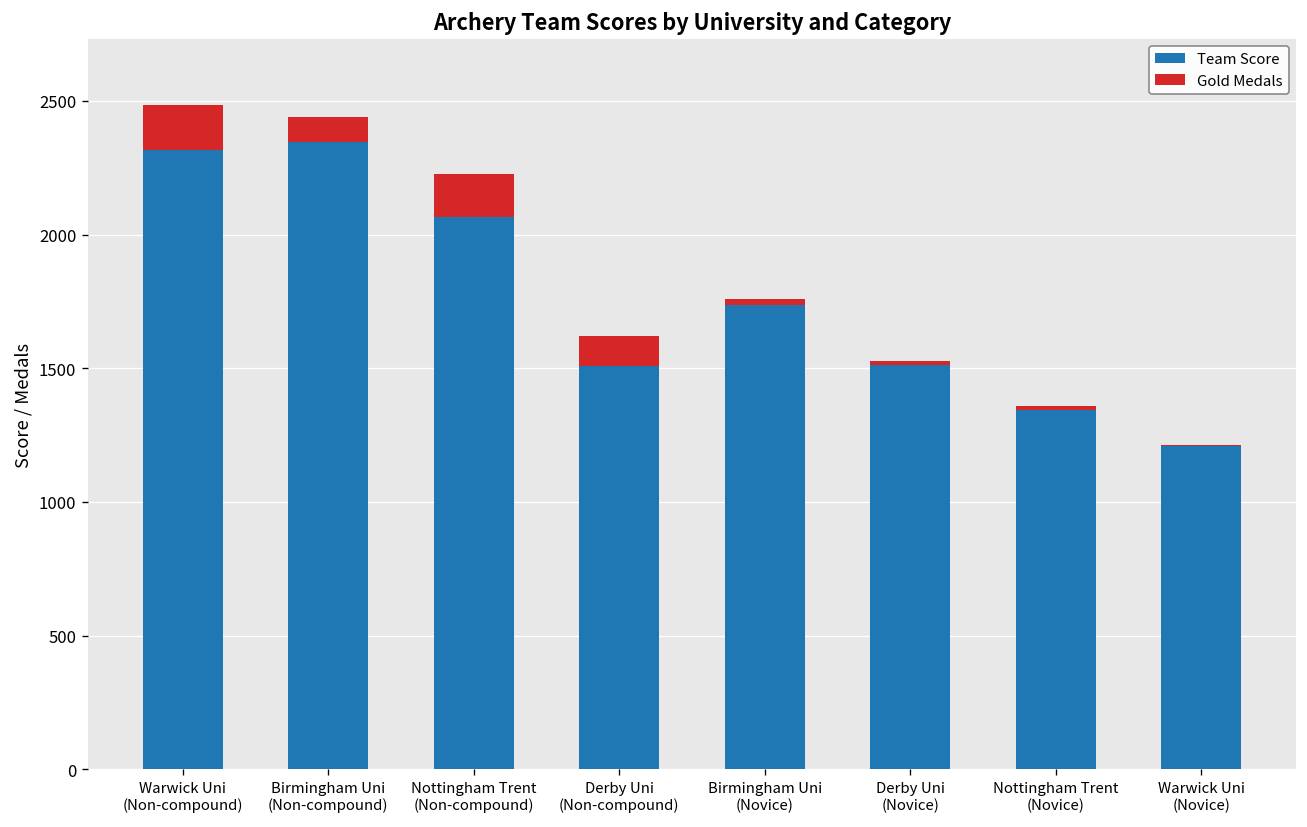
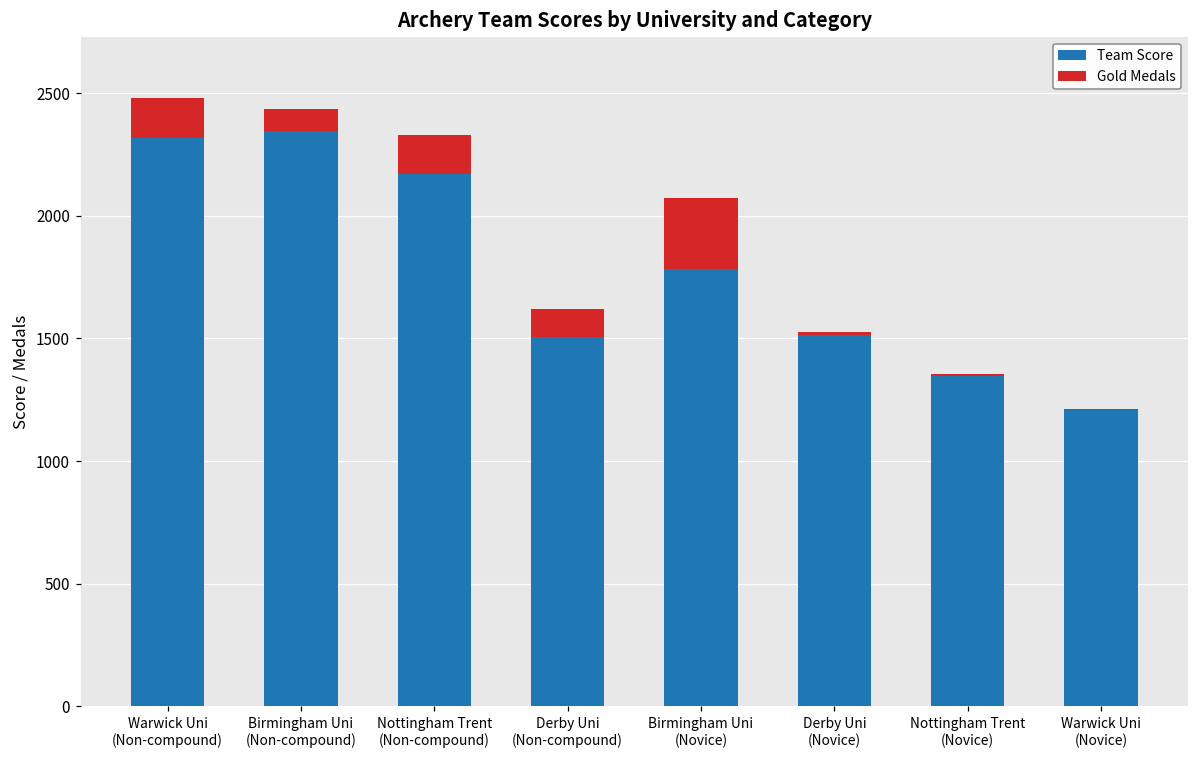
  {
    "Team Score": {
      "Warwick Uni (Non-compound)": 2320,
      "Birmingham Uni (Non-compound)": 2350,
-     "Nottingham Trent (Non-compound)": 2070,
+     "Nottingham Trent (Non-compound)": 2170,
      "Derby Uni (Non-compound)": 1510,
-     "Birmingham Uni (Novice)": 1740,
+     "Birmingham Uni (Novice)": 1780,
      "Derby Uni (Novice)": 1510,
      "Nottingham Trent (Novice)": 1350,
      "Warwick Uni (Novice)": 1210
    },
    "Gold Medals": {
      "Warwick Uni (Non-compound)": 170,
      "Birmingham Uni (Non-compound)": 90,
      "Nottingham Trent (Non-compound)": 160,
      "Derby Uni (Non-compound)": 110,
-     "Birmingham Uni (Novice)": 20,
+     "Birmingham Uni (Novice)": 290,
      "Derby Uni (Novice)": 10,
      "Nottingham Trent (Novice)": 10
    }
  }
